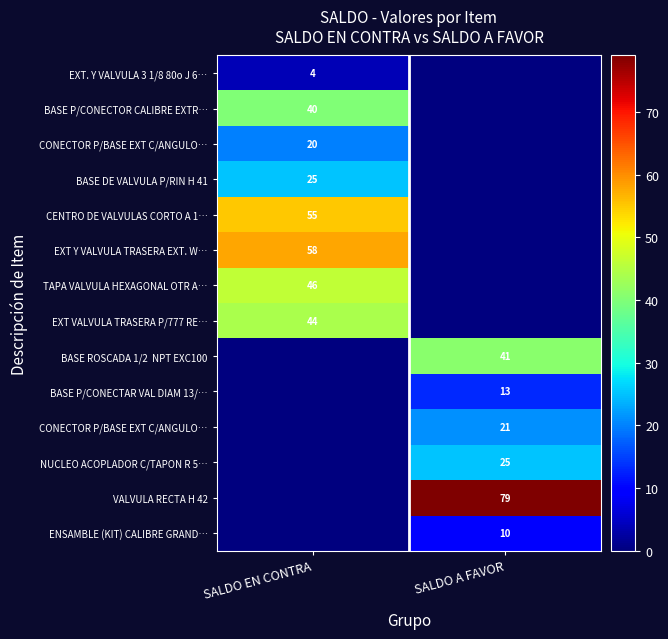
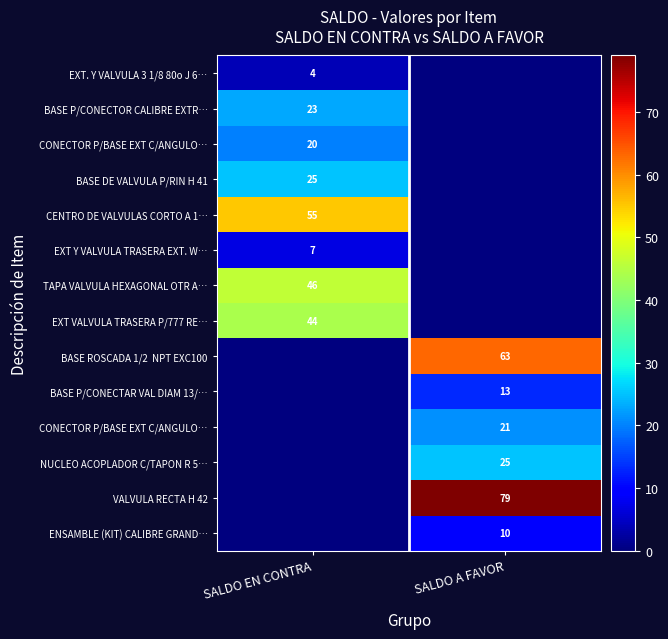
  {
    "EXT. Y VALVULA 3 1/8 80o J 6…": {
      "SALDO EN CONTRA": 4
    },
    "BASE P/CONECTOR CALIBRE EXTR…": {
-     "SALDO EN CONTRA": 40
+     "SALDO EN CONTRA": 23
    },
    "BASE DE VALVULA P/RIN H 41": {
      "SALDO EN CONTRA": 25
    },
    "CENTRO DE VALVULAS CORTO A 1…": {
      "SALDO EN CONTRA": 55
    },
    "EXT Y VALVULA TRASERA EXT. W…": {
-     "SALDO EN CONTRA": 58
+     "SALDO EN CONTRA": 7
    },
    "TAPA VALVULA HEXAGONAL OTR A…": {
      "SALDO EN CONTRA": 46
    },
    "EXT VALVULA TRASERA P/777 RE…": {
      "SALDO EN CONTRA": 44
    },
    "BASE ROSCADA 1/2 NPT EXC100": {
-     "SALDO A FAVOR": 41
+     "SALDO A FAVOR": 63
    },
    "BASE P/CONECTAR VAL DIAM 13/…": {
      "SALDO A FAVOR": 13
    },
    "NUCLEO ACOPLADOR C/TAPON R 5…": {
      "SALDO A FAVOR": 25
    },
    "VALVULA RECTA H 42": {
      "SALDO A FAVOR": 79
    },
    "ENSAMBLE (KIT) CALIBRE GRAND…": {
      "SALDO A FAVOR": 10
    }
  }
